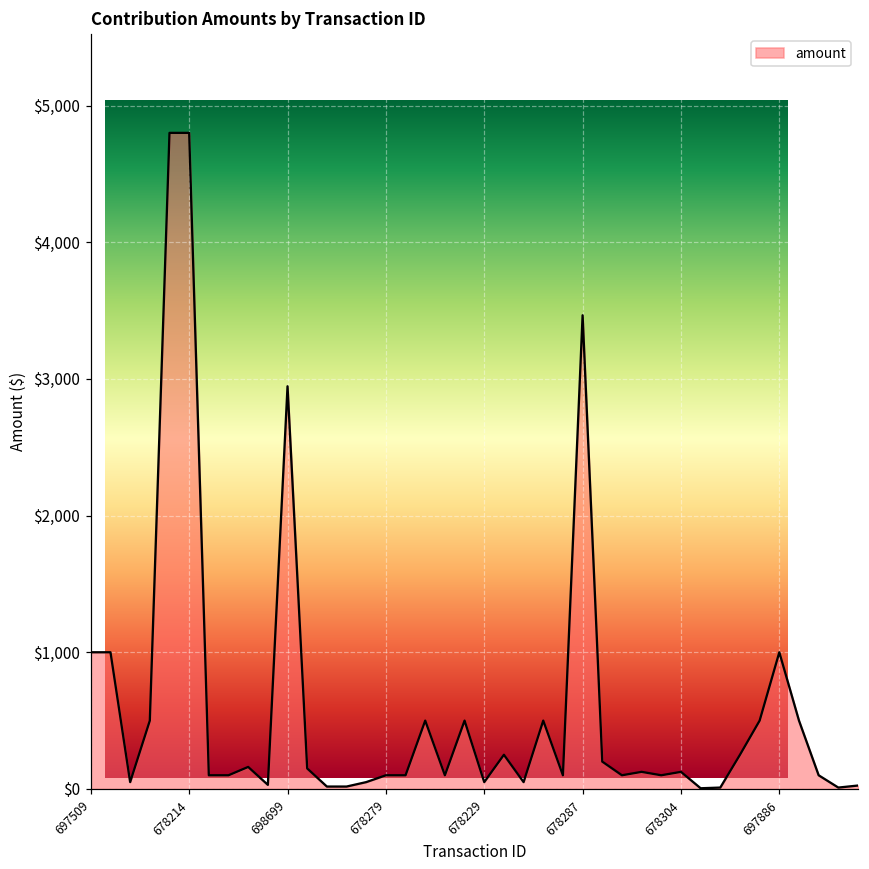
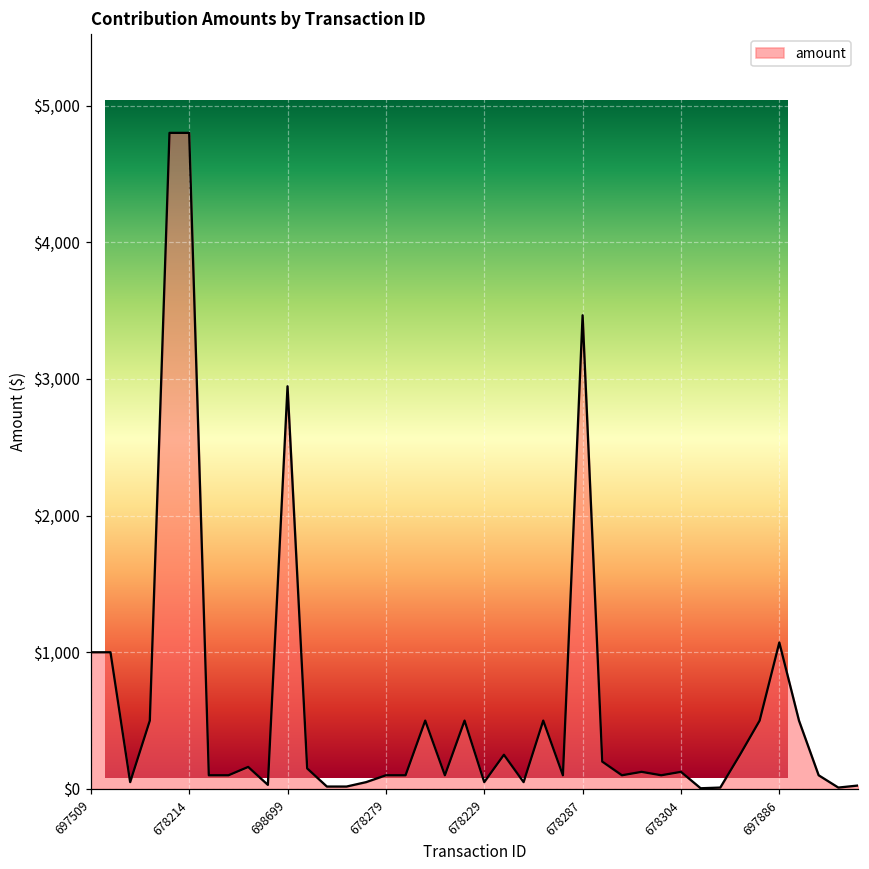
  {
    "Contribution Amounts by Transaction ID": {
      "697509": "$1,000",
      "678214": "$4,800",
      "698699": "$2,950",
      "678279": "$100",
      "678229": "$50",
      "678287": "$3,470",
      "678304": "$130",
-     "697886": "$1,000"
+     "697886": "$1,070"
    }
  }
